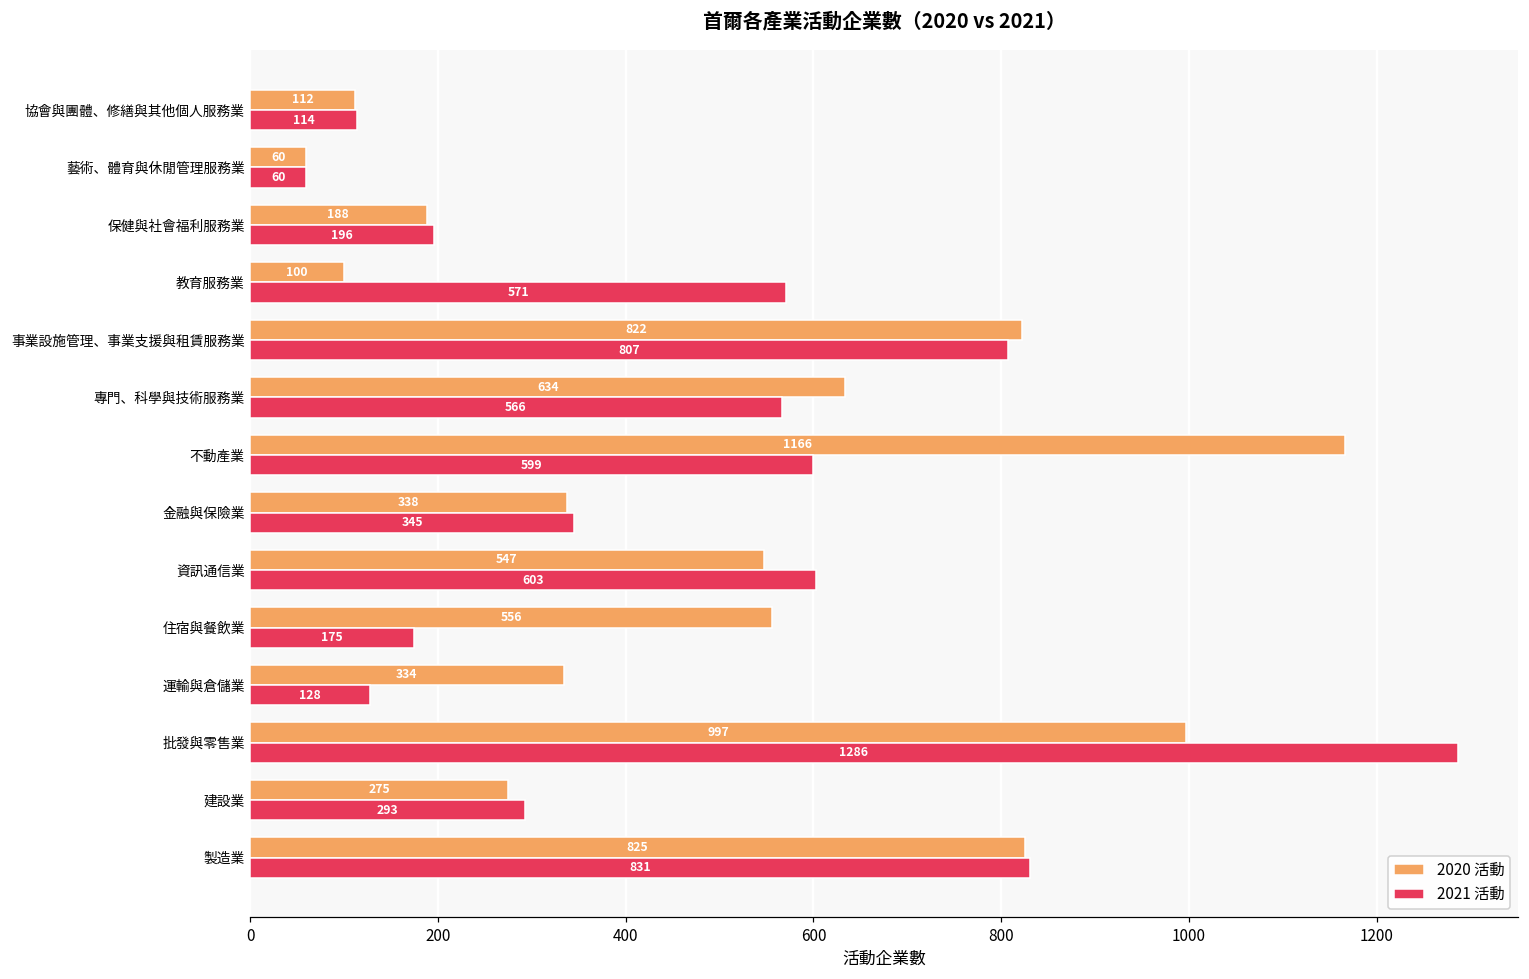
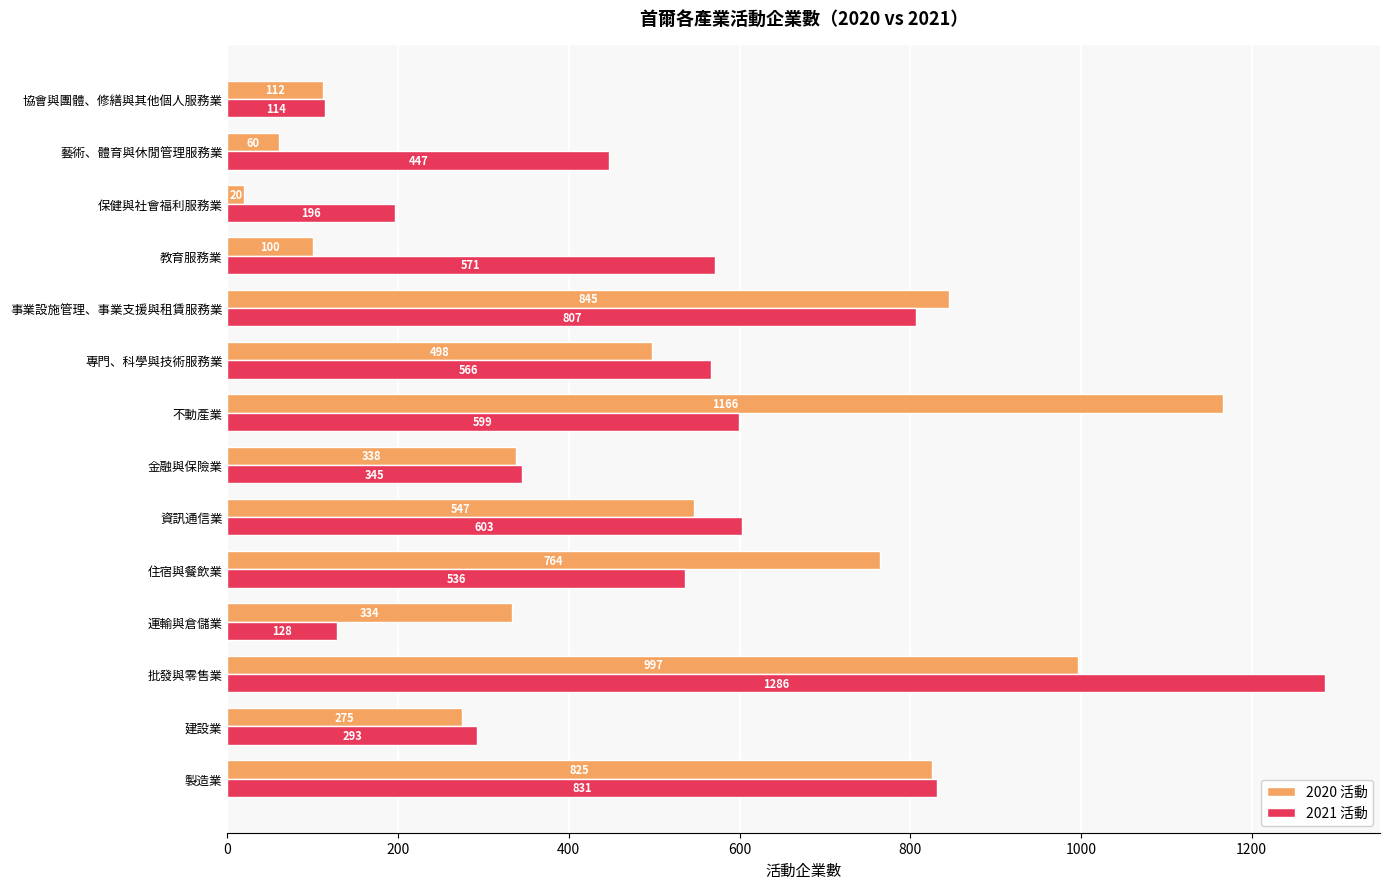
  {
    "2020 活動": {
      "協會與團體、修繕與其他個人服務業": 112,
      "藝術、體育與休閒管理服務業": 60,
-     "保健與社會福利服務業": 188,
+     "保健與社會福利服務業": 20,
      "教育服務業": 100,
-     "事業設施管理、事業支援與租賃服務業": 822,
-     "專門、科學與技術服務業": 634,
+     "事業設施管理、事業支援與租賃服務業": 845,
+     "專門、科學與技術服務業": 498,
      "不動產業": 1166,
      "金融與保險業": 338,
      "資訊通信業": 547,
-     "住宿與餐飲業": 556,
+     "住宿與餐飲業": 764,
      "運輸與倉儲業": 334,
      "批發與零售業": 997,
      "建設業": 275,
      "製造業": 825
    },
    "2021 活動": {
      "協會與團體、修繕與其他個人服務業": 114,
-     "藝術、體育與休閒管理服務業": 60,
+     "藝術、體育與休閒管理服務業": 447,
      "保健與社會福利服務業": 196,
      "教育服務業": 571,
      "事業設施管理、事業支援與租賃服務業": 807,
      "專門、科學與技術服務業": 566,
      "不動產業": 599,
      "金融與保險業": 345,
      "資訊通信業": 603,
-     "住宿與餐飲業": 175,
+     "住宿與餐飲業": 536,
      "運輸與倉儲業": 128,
      "批發與零售業": 1286,
      "建設業": 293,
      "製造業": 831
    }
  }
